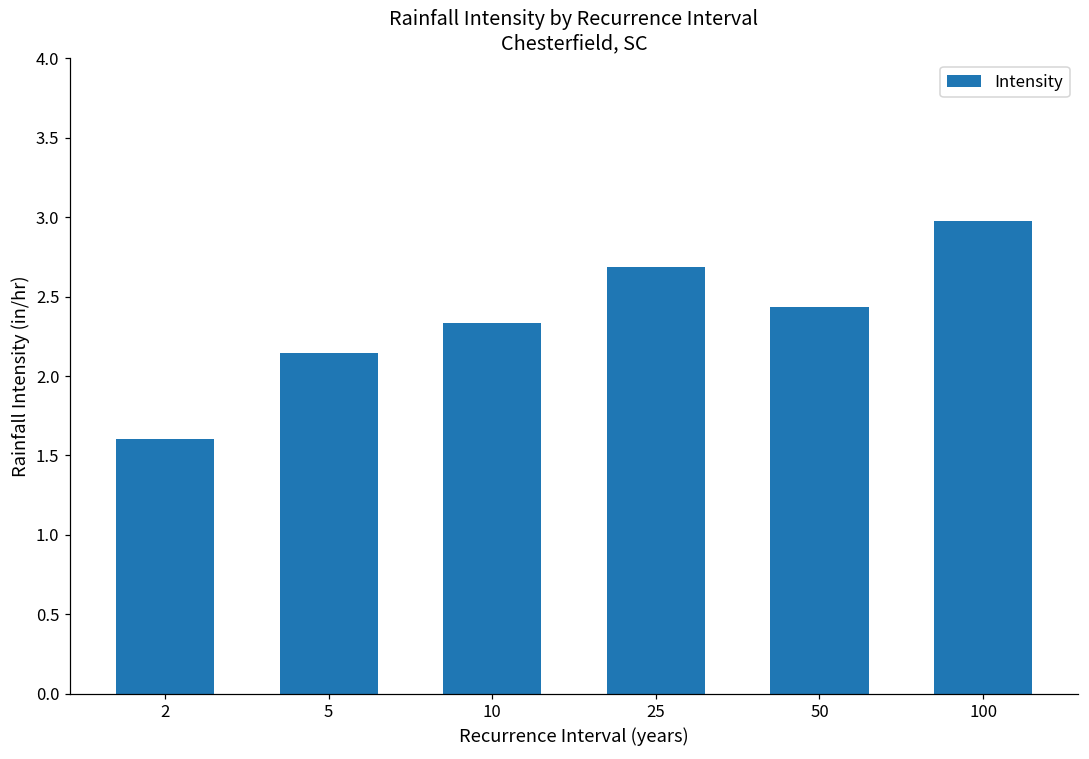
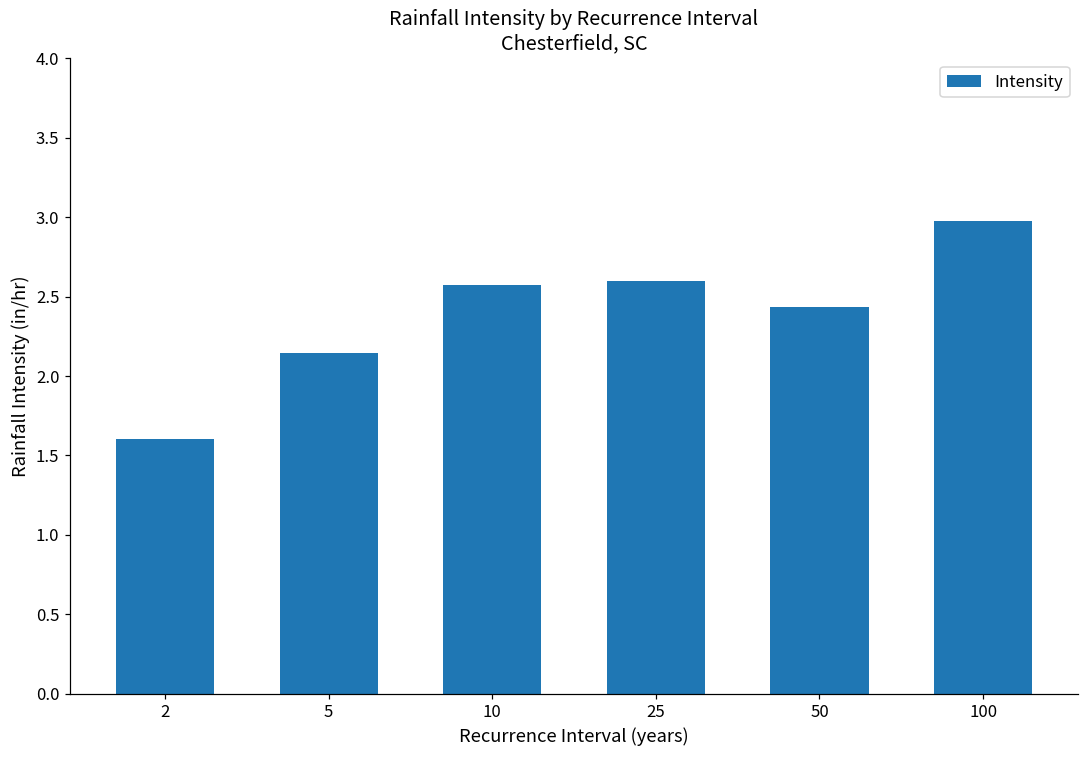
  {
    "2": 1.61,
    "5": 2.14,
-   "10": 2.34,
-   "25": 2.68,
+   "10": 2.58,
+   "25": 2.60,
    "50": 2.43,
    "100": 2.98
  }
